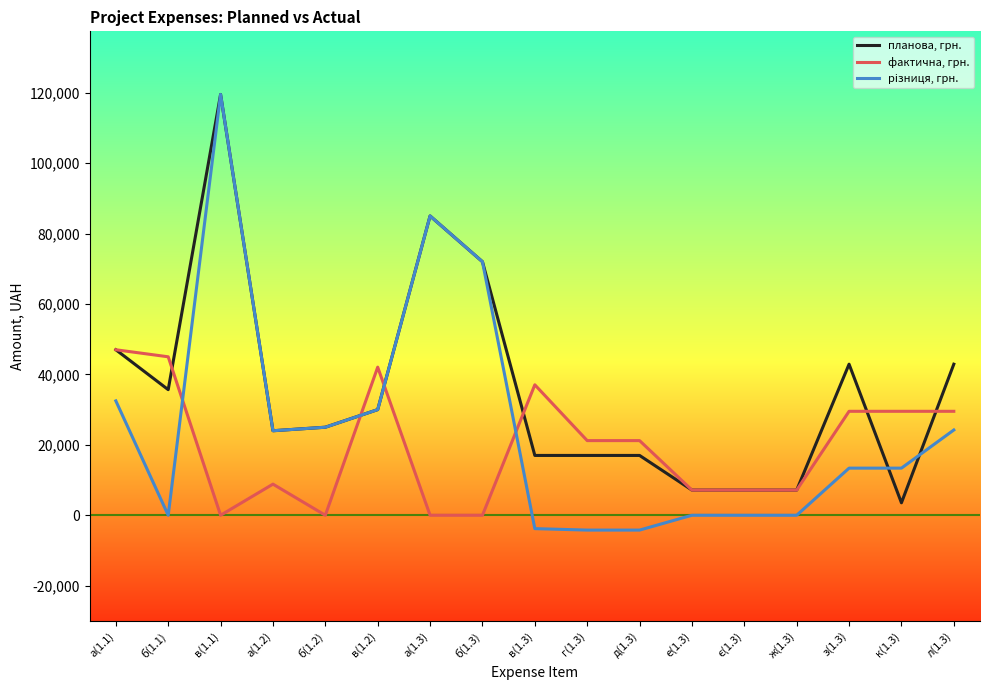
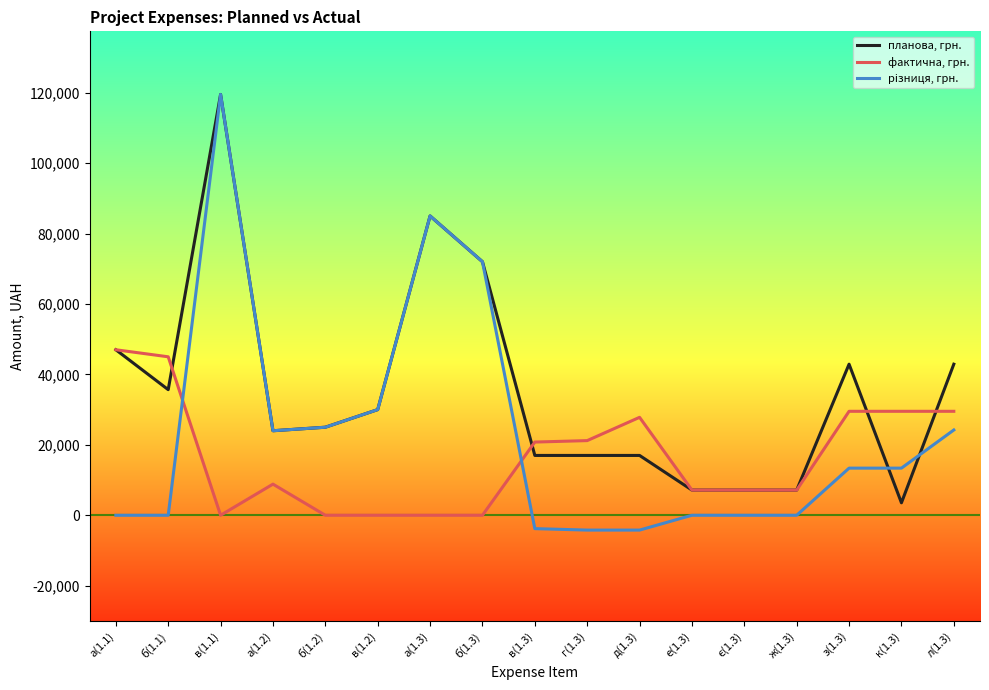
  {
    "планова, грн.": {
      "б(1.1)": "36,000",
      "в(1.3)": "17,000",
      "г(1.3)": "17,000",
      "д(1.3)": "17,000",
      "з(1.3)": "43,000",
      "к(1.3)": "4,000",
      "л(1.3)": "43,000"
    },
    "фактична, грн.": {
      "б(1.1)": "45,000",
      "в(1.1)": "0",
      "а(1.2)": "9,000",
      "б(1.2)": "0",
-     "в(1.2)": "42,000",
+     "в(1.2)": "0",
      "а(1.3)": "0",
      "б(1.3)": "0",
-     "в(1.3)": "37,000",
+     "в(1.3)": "21,000",
      "г(1.3)": "21,000",
-     "д(1.3)": "21,000",
+     "д(1.3)": "28,000",
      "з(1.3)": "30,000",
      "к(1.3)": "30,000",
      "л(1.3)": "30,000"
    },
    "різниця, грн.": {
-     "а(1.1)": "32,000",
+     "а(1.1)": "0",
      "б(1.1)": "0",
      "в(1.3)": "-4,000",
      "г(1.3)": "-4,000",
      "д(1.3)": "-4,000",
      "е(1.3)": "0",
      "є(1.3)": "0",
      "ж(1.3)": "0",
      "з(1.3)": "13,000",
      "к(1.3)": "13,000",
      "л(1.3)": "24,000"
    }
  }
